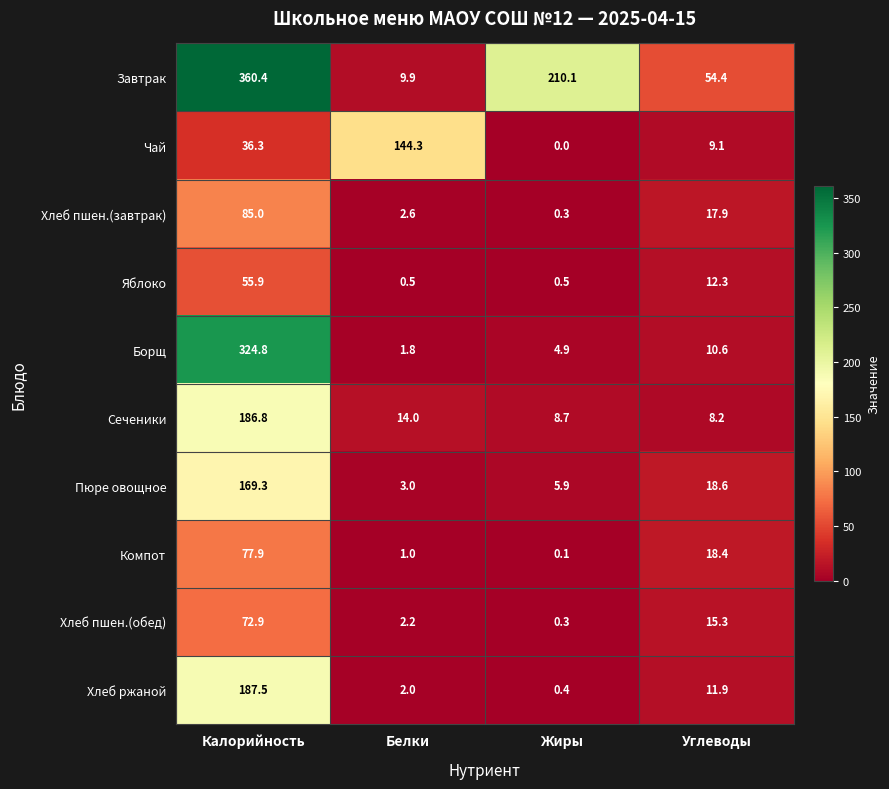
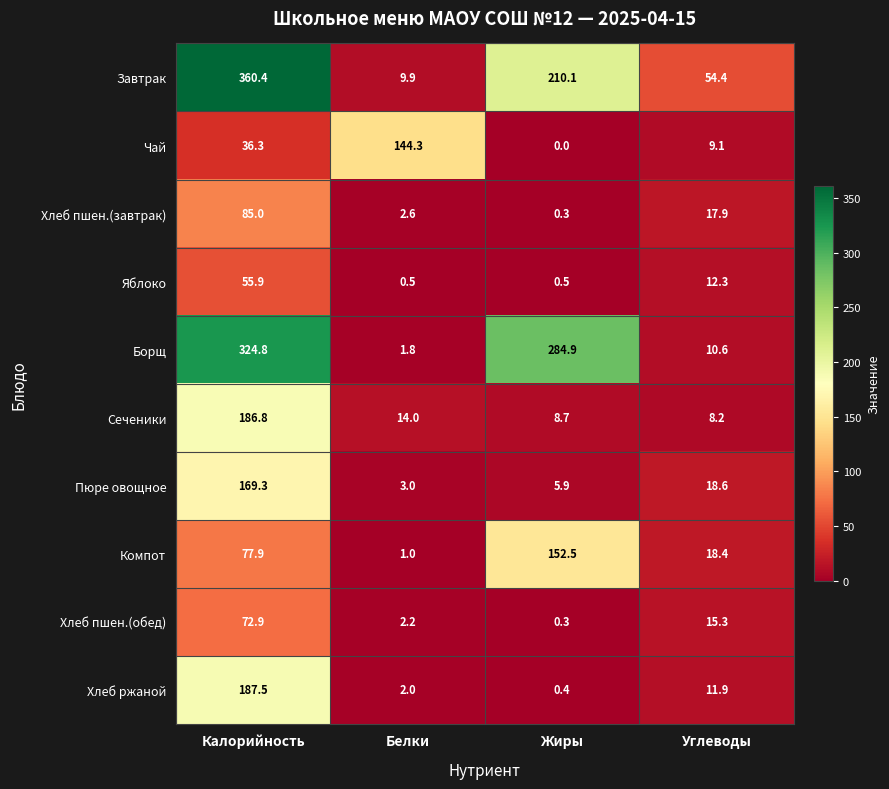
  {
    "Завтрак": {
      "Калорийность": 360.4,
      "Белки": 9.9,
      "Жиры": 210.1,
      "Углеводы": 54.4
    },
    "Чай": {
      "Калорийность": 36.3,
      "Белки": 144.3,
      "Жиры": 0.0,
      "Углеводы": 9.1
    },
    "Хлеб пшен.(завтрак)": {
      "Калорийность": 85.0,
      "Белки": 2.6,
      "Жиры": 0.3,
      "Углеводы": 17.9
    },
    "Яблоко": {
      "Калорийность": 55.9,
      "Белки": 0.5,
      "Жиры": 0.5,
      "Углеводы": 12.3
    },
    "Борщ": {
      "Калорийность": 324.8,
      "Белки": 1.8,
-     "Жиры": 4.9,
+     "Жиры": 284.9,
      "Углеводы": 10.6
    },
    "Сеченики": {
      "Калорийность": 186.8,
      "Белки": 14.0,
      "Жиры": 8.7,
      "Углеводы": 8.2
    },
    "Пюре овощное": {
      "Калорийность": 169.3,
      "Белки": 3.0,
      "Жиры": 5.9,
      "Углеводы": 18.6
    },
    "Компот": {
      "Калорийность": 77.9,
      "Белки": 1.0,
-     "Жиры": 0.1,
+     "Жиры": 152.5,
      "Углеводы": 18.4
    },
    "Хлеб пшен.(обед)": {
      "Калорийность": 72.9,
      "Белки": 2.2,
      "Жиры": 0.3,
      "Углеводы": 15.3
    },
    "Хлеб ржаной": {
      "Калорийность": 187.5,
      "Белки": 2.0,
      "Жиры": 0.4,
      "Углеводы": 11.9
    }
  }
